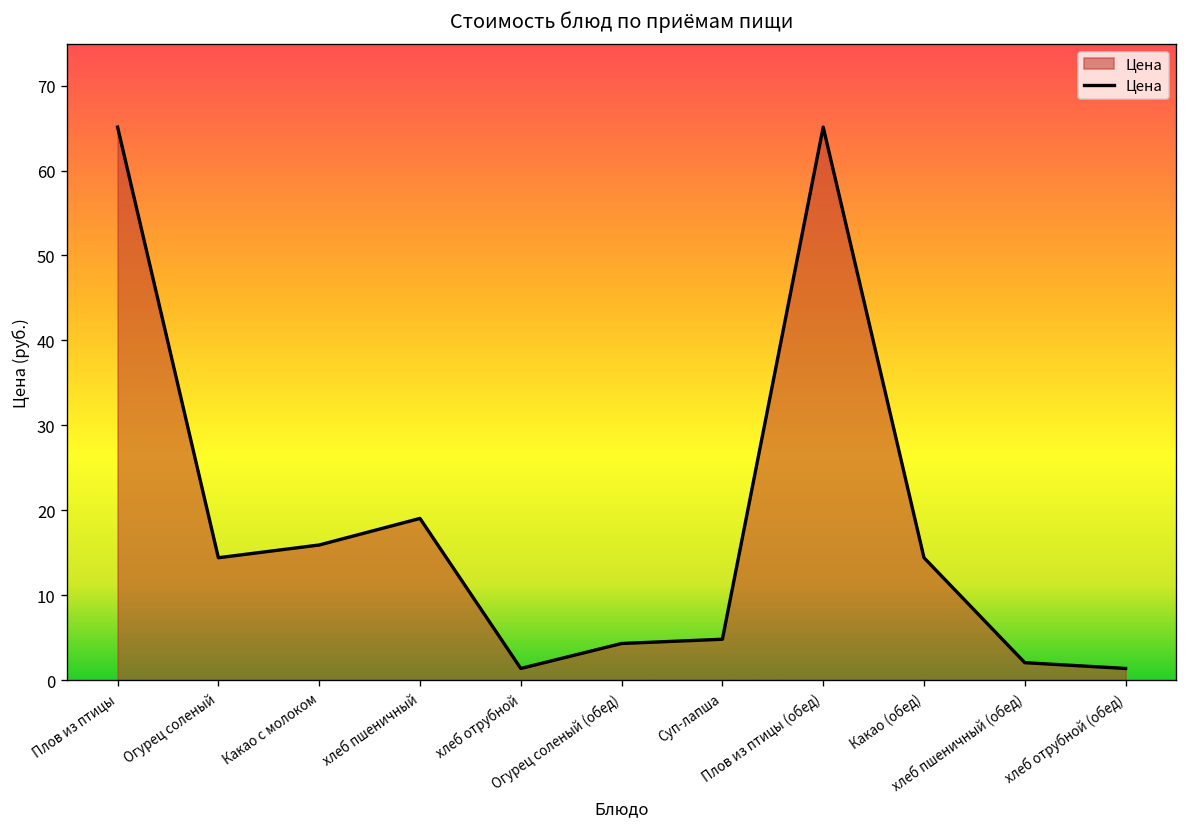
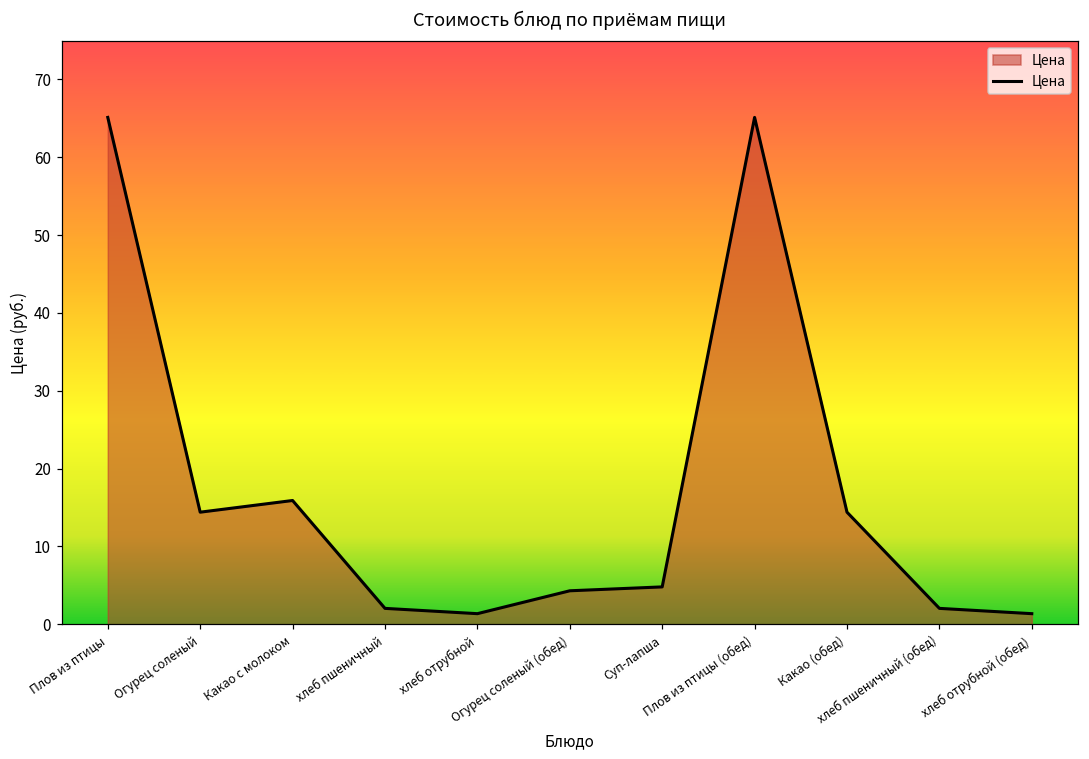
  {
    "Плов из птицы": 65,
    "Огурец соленый": 14,
    "Какао с молоком": 16,
-   "хлеб пшеничный": 19,
+   "хлеб пшеничный": 2,
    "хлеб отрубной": 1,
    "Огурец соленый (обед)": 4,
    "Суп-лапша": 5,
    "Плов из птицы (обед)": 65,
    "Какао (обед)": 14,
    "хлеб пшеничный (обед)": 2,
    "хлеб отрубной (обед)": 1
  }
